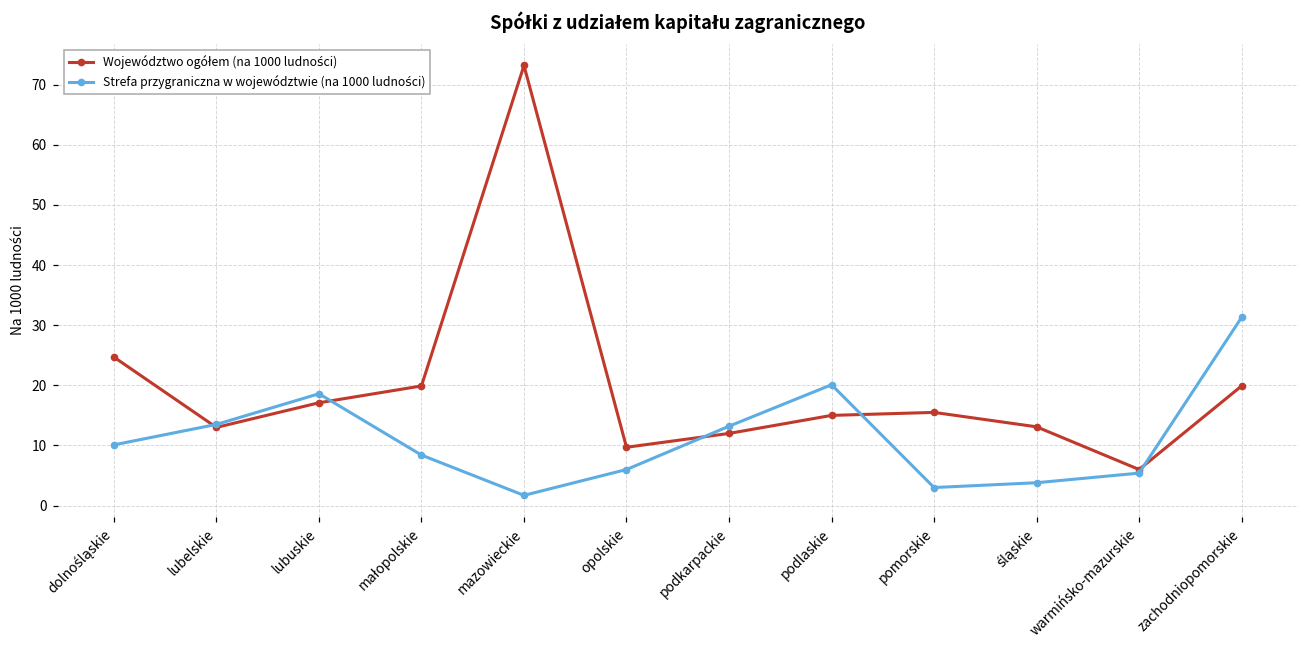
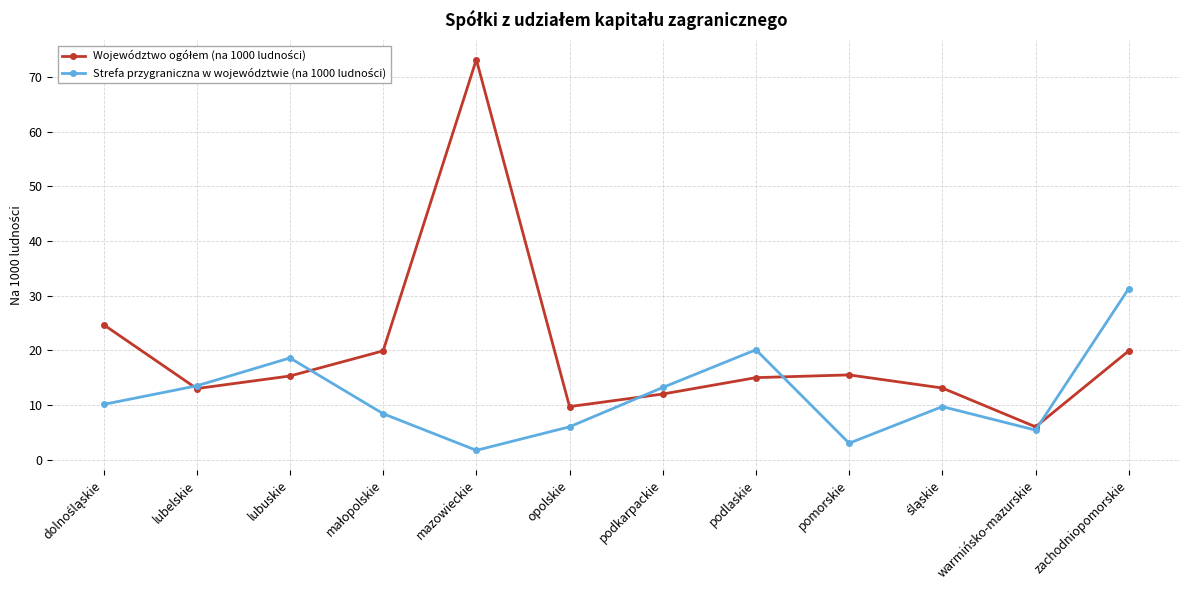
  {
    "Województwo ogółem (na 1000 ludności)": {
      "dolnośląskie": 25,
      "lubelskie": 13,
-     "lubuskie": 17,
+     "lubuskie": 15,
      "małopolskie": 20,
      "mazowieckie": 73,
      "opolskie": 10,
      "podkarpackie": 12,
      "podlaskie": 15,
      "pomorskie": 16,
      "śląskie": 13,
      "warmińsko-mazurskie": 6,
      "zachodniopomorskie": 20
    },
    "Strefa przygraniczna w województwie (na 1000 ludności)": {
      "dolnośląskie": 10,
      "lubelskie": 14,
      "lubuskie": 19,
      "małopolskie": 8,
      "mazowieckie": 2,
      "opolskie": 6,
      "podkarpackie": 13,
      "podlaskie": 20,
      "pomorskie": 3,
-     "śląskie": 4,
+     "śląskie": 10,
      "warmińsko-mazurskie": 5,
      "zachodniopomorskie": 31
    }
  }
